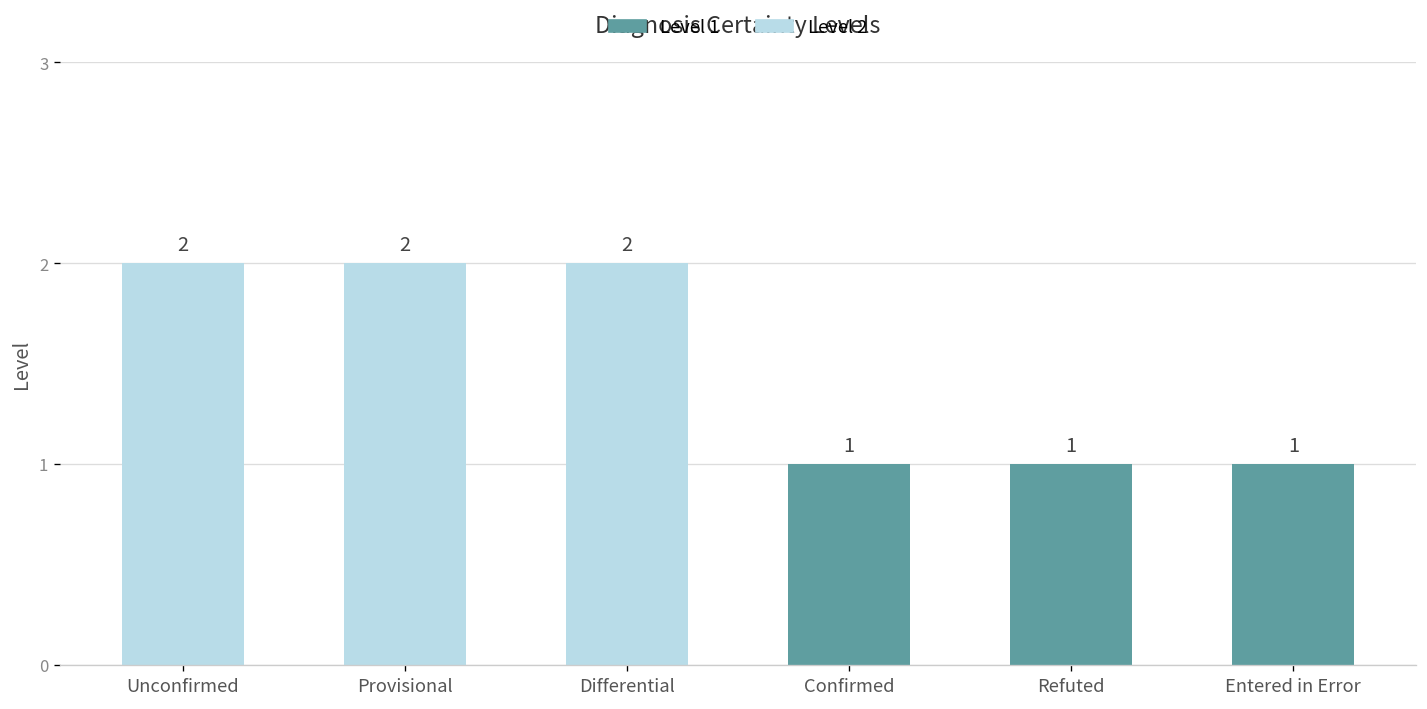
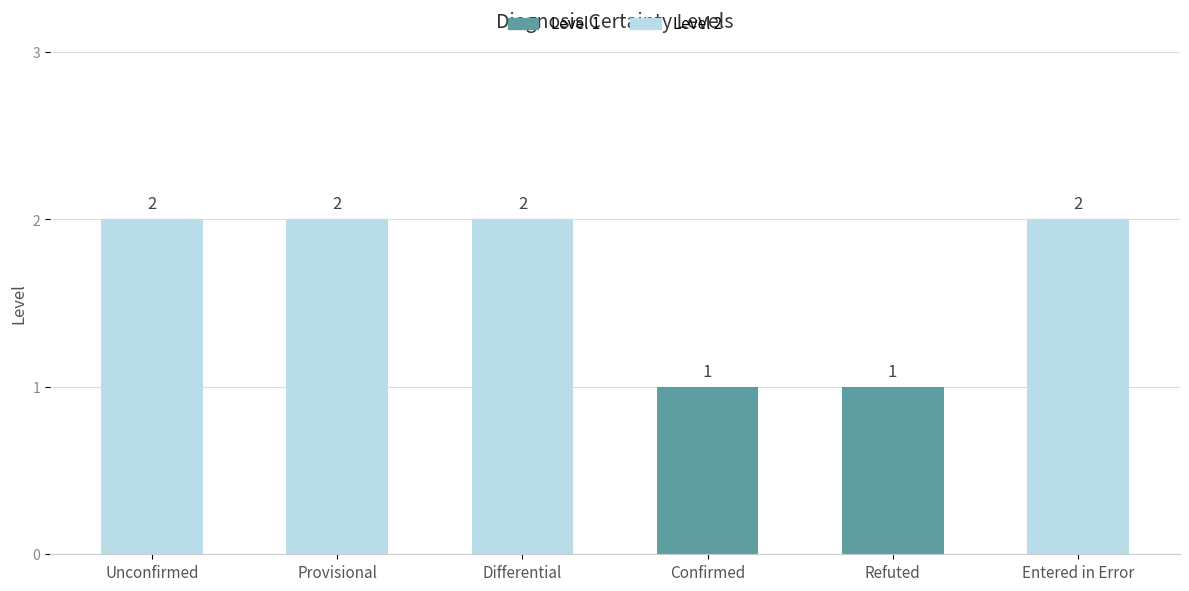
  {
    "Unconfirmed": 2,
    "Provisional": 2,
    "Differential": 2,
    "Confirmed": 1,
    "Refuted": 1,
-   "Entered in Error": 1
+   "Entered in Error": 2
  }
